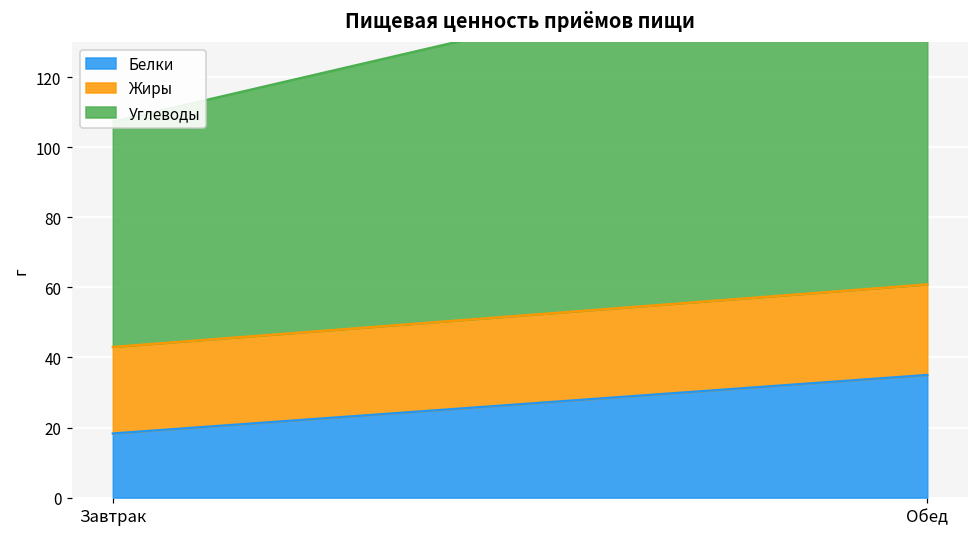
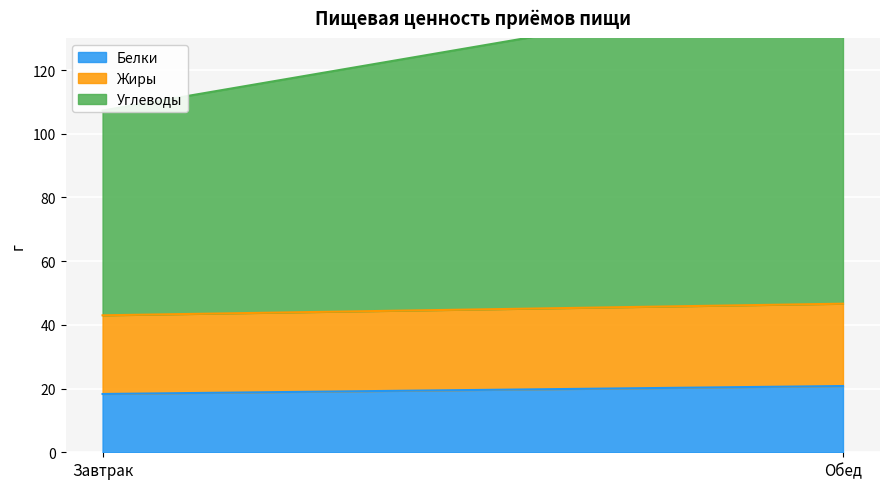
  {
    "Белки": {
      "Завтрак": 18,
-     "Обед": 35
+     "Обед": 21
    },
    "Жиры": {
      "Завтрак": 25,
      "Обед": 26
    }
  }
